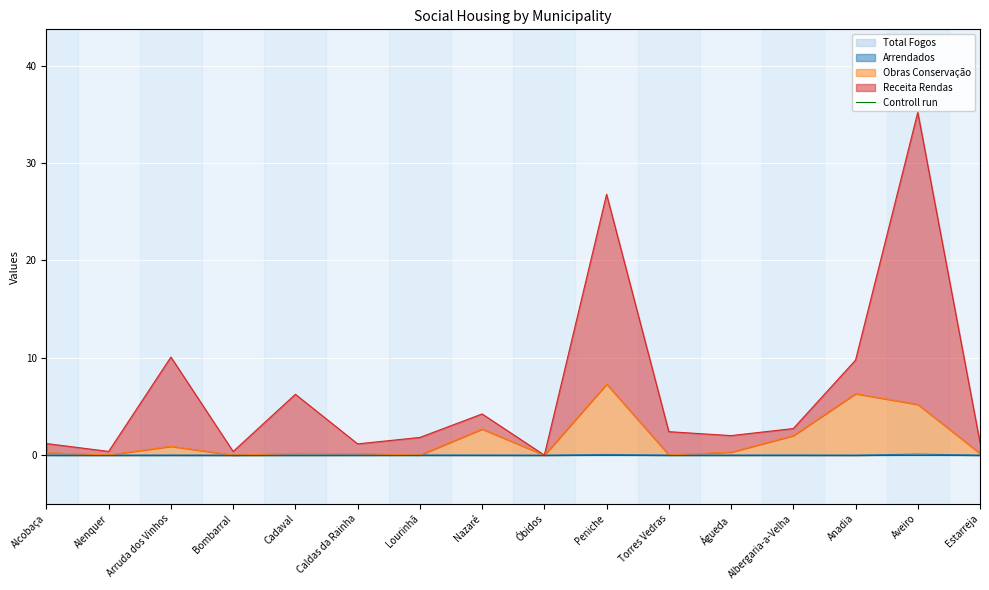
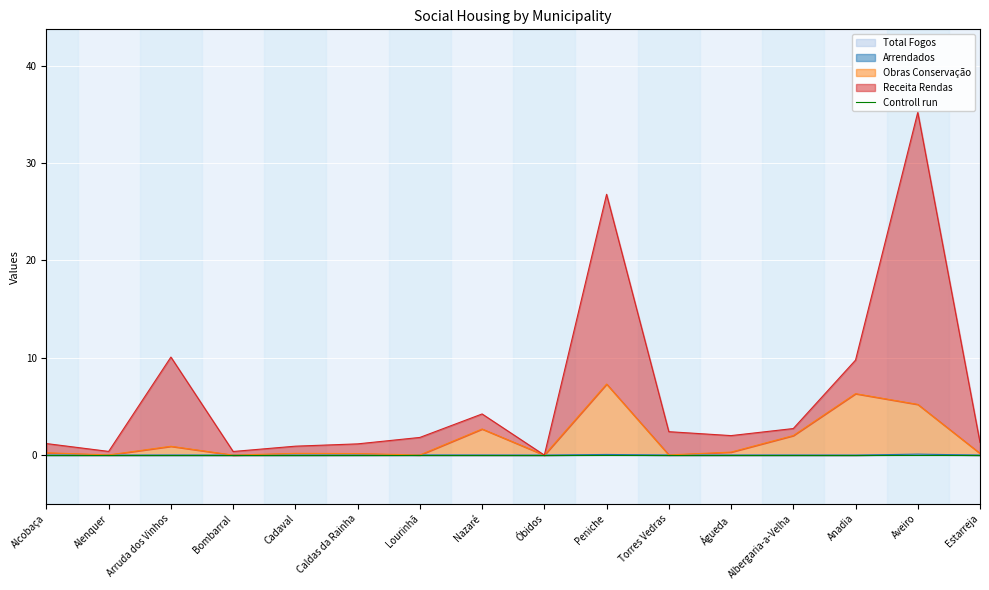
  {
    "Obras Conservação": {
      "Arruda dos Vinhos": 1,
      "Nazaré": 3,
      "Peniche": 7,
      "Águeda": 0,
      "Albergaria-a-Velha": 2,
      "Anadia": 6,
      "Aveiro": 5
    },
    "Receita Rendas": {
      "Alcobaça": 1,
      "Alenquer": 0,
      "Arruda dos Vinhos": 9,
      "Bombarral": 0,
-     "Cadaval": 6,
+     "Cadaval": 1,
      "Caldas da Rainha": 1,
      "Lourinhã": 2,
      "Nazaré": 2,
      "Peniche": 19,
      "Torres Vedras": 2,
      "Águeda": 2,
      "Albergaria-a-Velha": 1,
      "Anadia": 3,
      "Aveiro": 30,
      "Estarreja": 1
    }
  }
